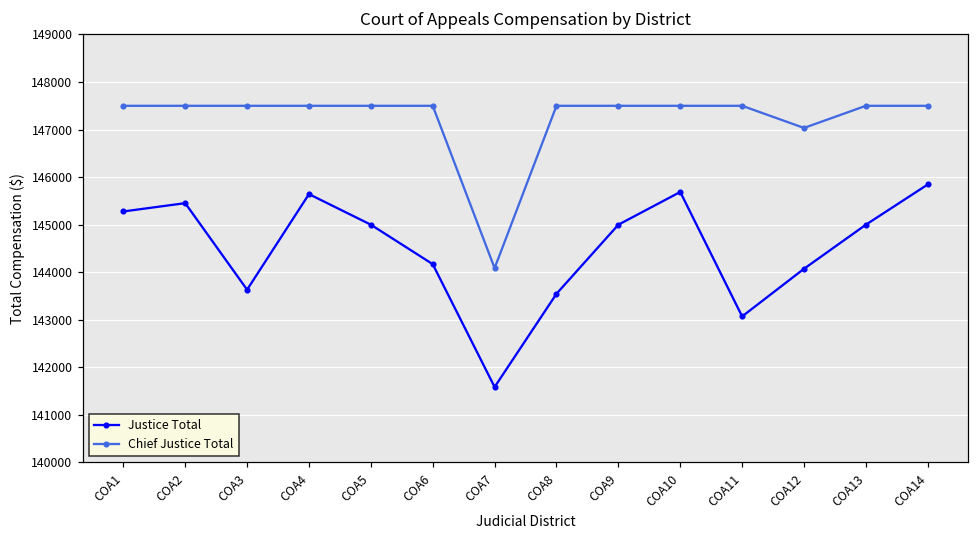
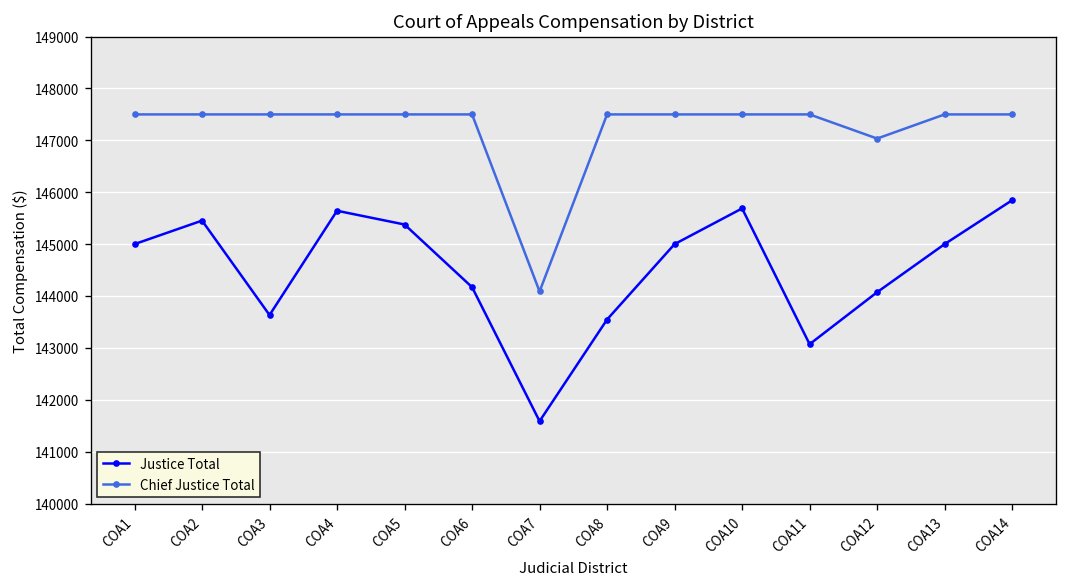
  {
    "Justice Total": {
-     "COA1": 145300,
+     "COA1": 145000,
      "COA2": 145500,
      "COA3": 143600,
      "COA4": 145600,
-     "COA5": 145000,
+     "COA5": 145400,
      "COA6": 144200,
      "COA7": 141600,
      "COA8": 143500,
      "COA9": 145000,
      "COA10": 145700,
      "COA11": 143100,
      "COA12": 144100,
      "COA13": 145000,
      "COA14": 145800
    },
    "Chief Justice Total": {
      "COA1": 147500,
      "COA2": 147500,
      "COA3": 147500,
      "COA4": 147500,
      "COA5": 147500,
      "COA6": 147500,
      "COA7": 144100,
      "COA8": 147500,
      "COA9": 147500,
      "COA10": 147500,
      "COA11": 147500,
      "COA12": 147000,
      "COA13": 147500,
      "COA14": 147500
    }
  }
